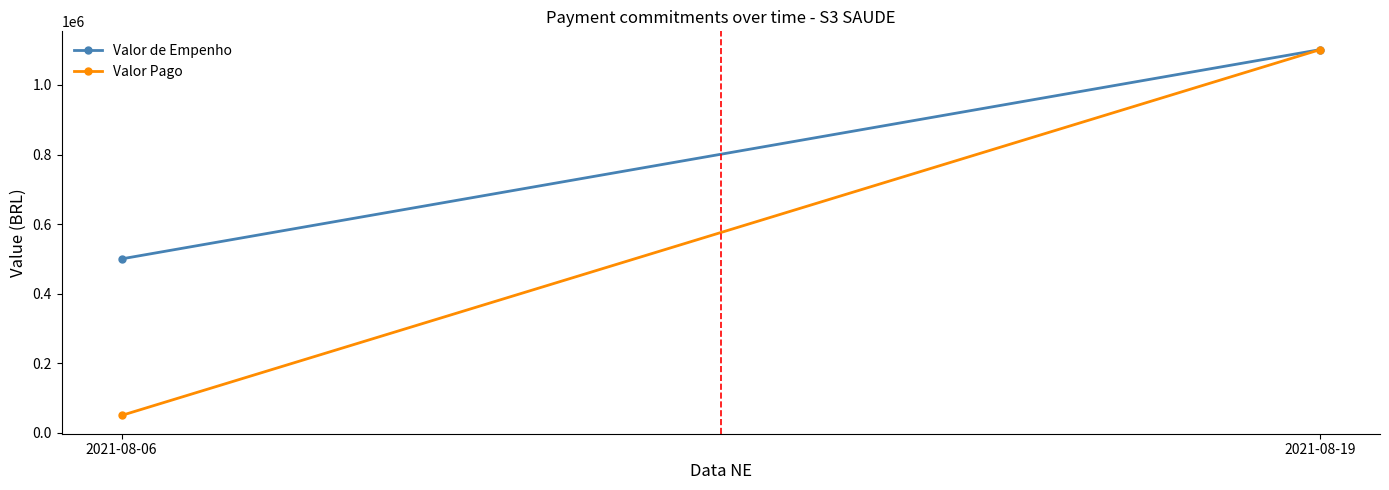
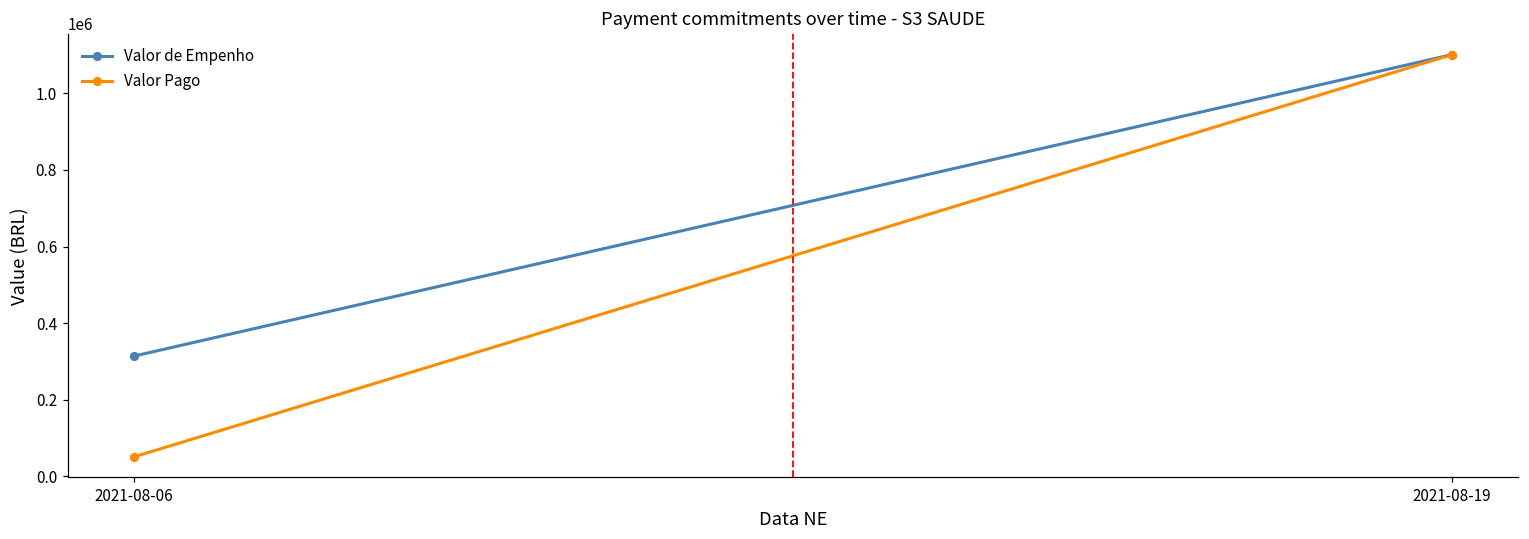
  {
    "Valor de Empenho": {
-     "2021-08-06": 500000
+     "2021-08-06": 310000
    },
    "Valor Pago": {
      "2021-08-06": 50000
    }
  }
